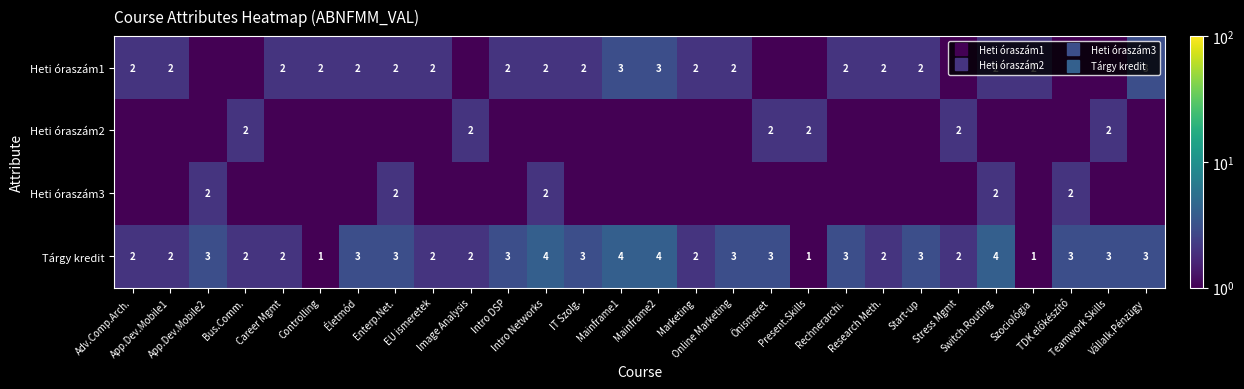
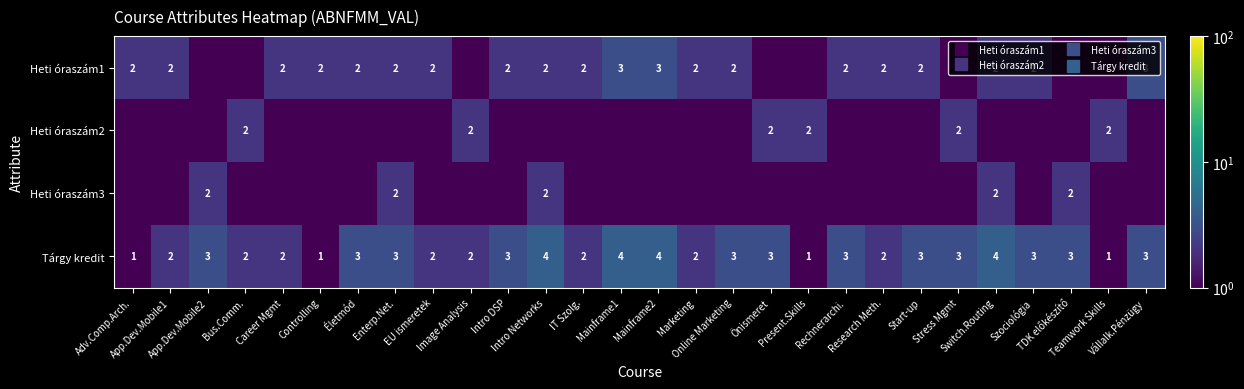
  {
    "Heti óraszám1": {
      "Adv.Comp.Arch.": 2,
      "App.Dev.Mobile1": 2,
      "Career Mgmt": 2,
      "Controlling": 2,
      "Életmód": 2,
      "Enterp.Net.": 2,
      "EU ismeretek": 2,
      "Intro DSP": 2,
      "Intro Networks": 2,
      "IT Szolg.": 2,
      "Mainframe1": 3,
      "Mainframe2": 3,
      "Marketing": 2,
      "Online Marketing": 2,
      "Rechnerarchi.": 2,
      "Research Meth.": 2,
      "Start-up": 2
    },
    "Heti óraszám2": {
      "Bus.Comm.": 2,
      "Image Analysis": 2,
      "Önismeret": 2,
      "Present.Skills": 2,
      "Stress Mgmt": 2,
      "Teamwork Skills": 2
    },
    "Heti óraszám3": {
      "App.Dev.Mobile2": 2,
      "Enterp.Net.": 2,
      "Intro Networks": 2,
      "Switch.Routing": 2,
      "TDK előkészítő": 2
    },
    "Tárgy kredit": {
-     "Adv.Comp.Arch.": 2,
+     "Adv.Comp.Arch.": 1,
      "App.Dev.Mobile1": 2,
      "App.Dev.Mobile2": 3,
      "Bus.Comm.": 2,
      "Career Mgmt": 2,
      "Controlling": 1,
      "Életmód": 3,
      "Enterp.Net.": 3,
      "EU ismeretek": 2,
      "Image Analysis": 2,
      "Intro DSP": 3,
      "Intro Networks": 4,
-     "IT Szolg.": 3,
+     "IT Szolg.": 2,
      "Mainframe1": 4,
      "Mainframe2": 4,
      "Marketing": 2,
      "Online Marketing": 3,
      "Önismeret": 3,
      "Present.Skills": 1,
      "Rechnerarchi.": 3,
      "Research Meth.": 2,
      "Start-up": 3,
-     "Stress Mgmt": 2,
+     "Stress Mgmt": 3,
      "Switch.Routing": 4,
-     "Szociológia": 1,
+     "Szociológia": 3,
      "TDK előkészítő": 3,
-     "Teamwork Skills": 3,
+     "Teamwork Skills": 1,
      "Vállalk.Pénzügy": 3
    }
  }
